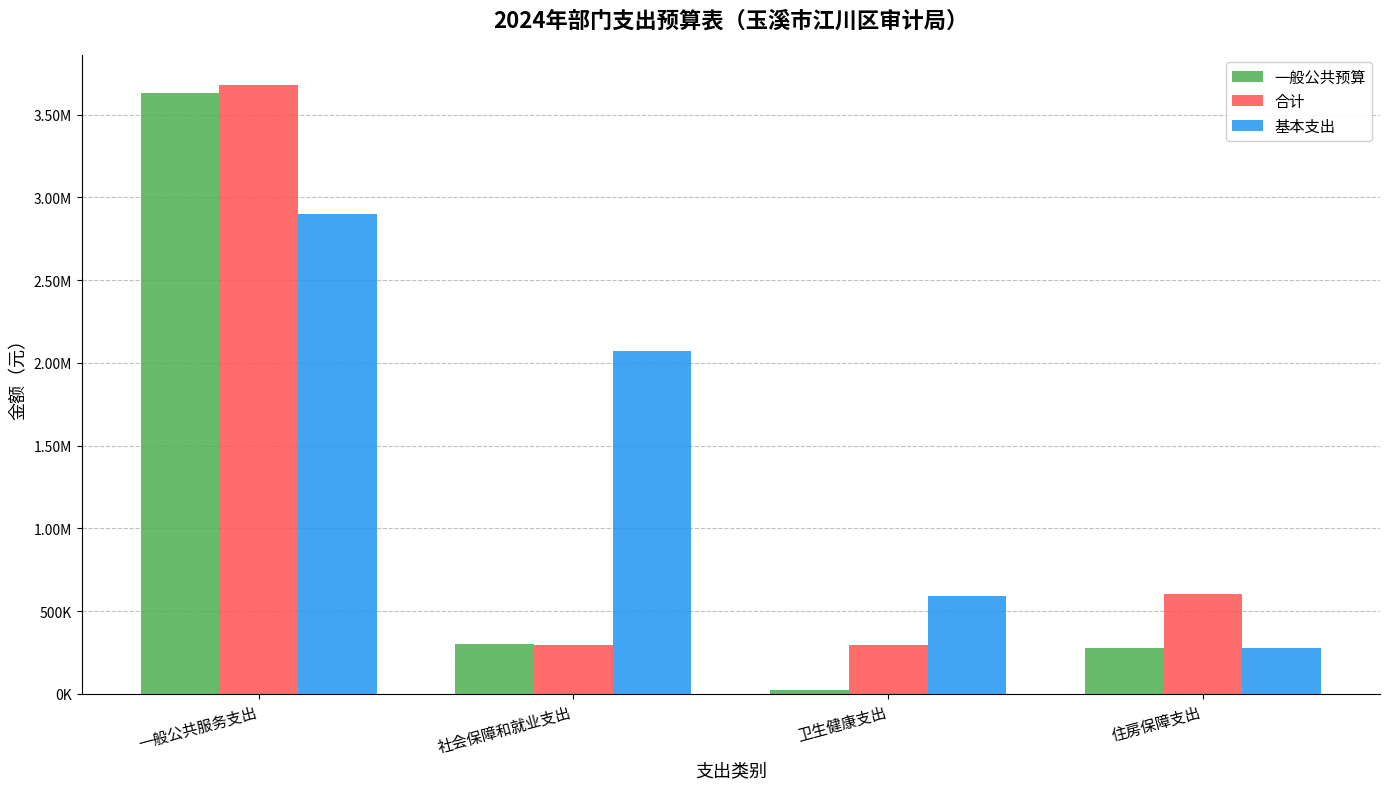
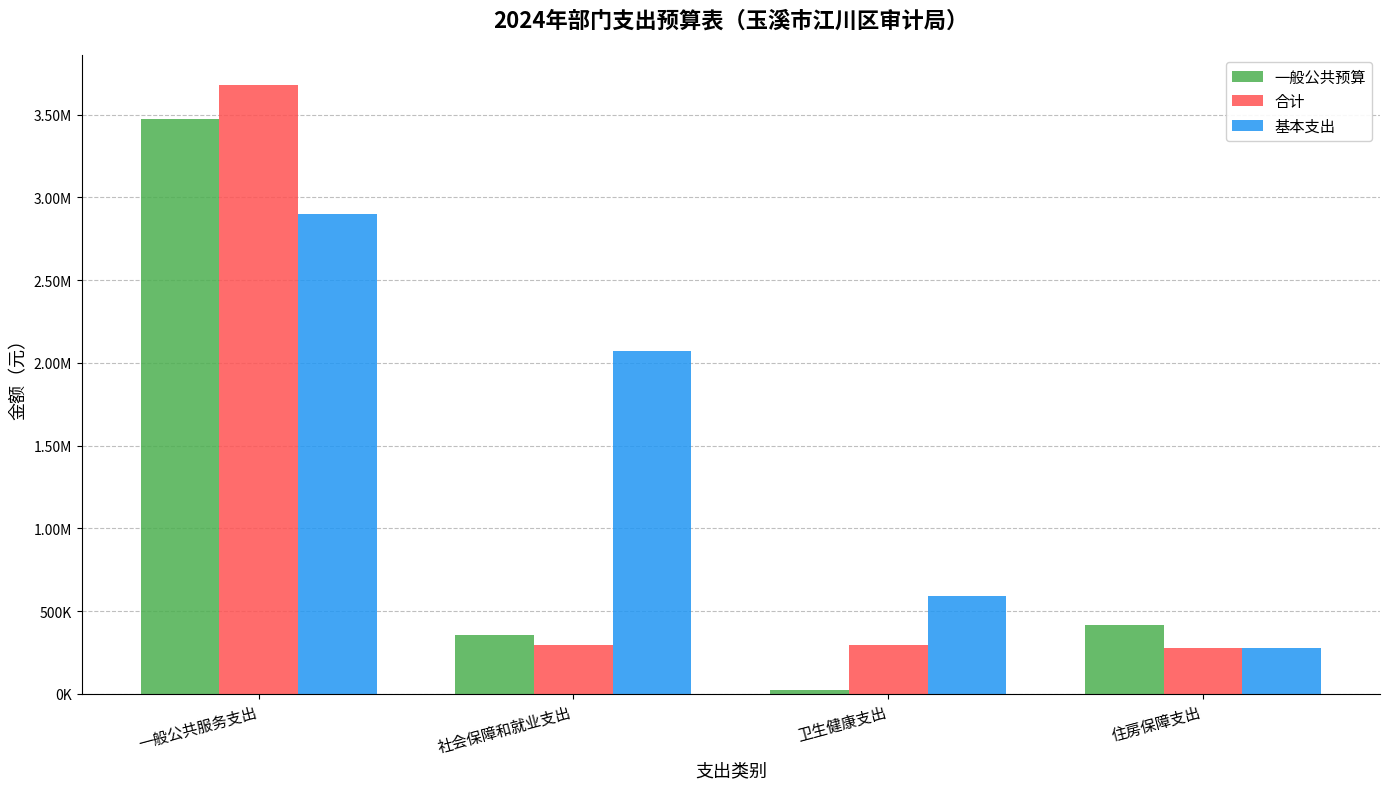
  {
    "一般公共预算": {
-     "一般公共服务支出": 3630000,
-     "社会保障和就业支出": 300000,
+     "一般公共服务支出": 3470000,
+     "社会保障和就业支出": 350000,
      "卫生健康支出": 30000,
-     "住房保障支出": 280000
+     "住房保障支出": 410000
    },
    "合计": {
      "一般公共服务支出": 3680000,
      "社会保障和就业支出": 290000,
      "卫生健康支出": 300000,
-     "住房保障支出": 610000
+     "住房保障支出": 280000
    },
    "基本支出": {
      "一般公共服务支出": 2900000,
      "社会保障和就业支出": 2070000,
      "卫生健康支出": 590000,
      "住房保障支出": 280000
    }
  }
